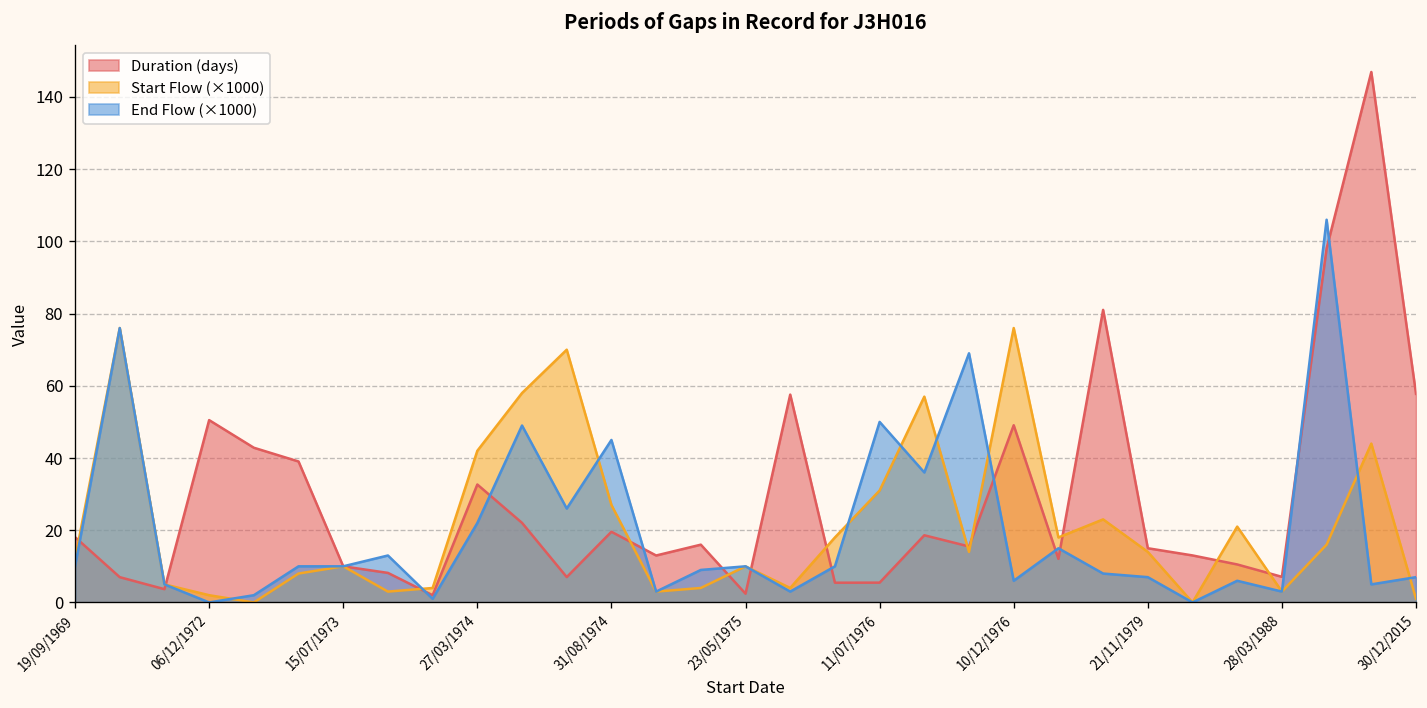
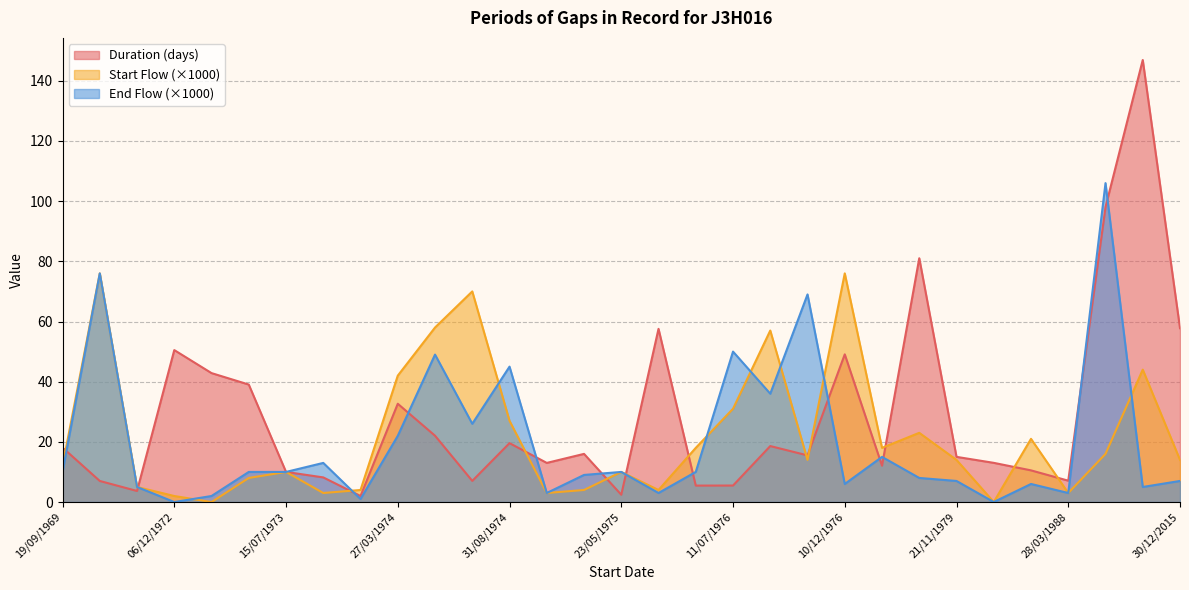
  {
    "Duration (days)": {
      "19/09/1969": 18,
      "06/12/1972": 51,
      "27/03/1974": 33,
      "31/08/1974": 20,
      "23/05/1975": 2,
      "11/07/1976": 5,
      "10/12/1976": 49,
      "21/11/1979": 15,
      "28/03/1988": 7,
      "30/12/2015": 58
    },
    "Start Flow (×1000)": {
      "19/09/1969": 12,
      "06/12/1972": 2,
      "27/03/1974": 42,
      "31/08/1974": 27,
      "11/07/1976": 31,
      "10/12/1976": 76,
      "21/11/1979": 14,
-     "30/12/2015": 1
+     "30/12/2015": 14
    },
    "End Flow (×1000)": {
      "19/09/1969": 10,
      "06/12/1972": 0,
      "27/03/1974": 22,
      "31/08/1974": 45,
      "11/07/1976": 50,
      "10/12/1976": 6,
      "21/11/1979": 7,
      "30/12/2015": 7
    }
  }
